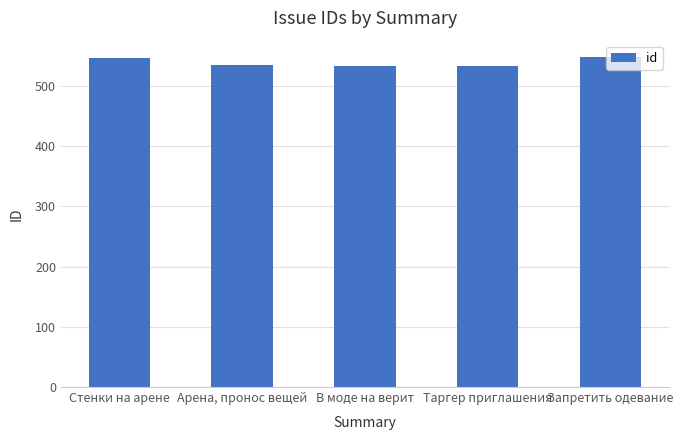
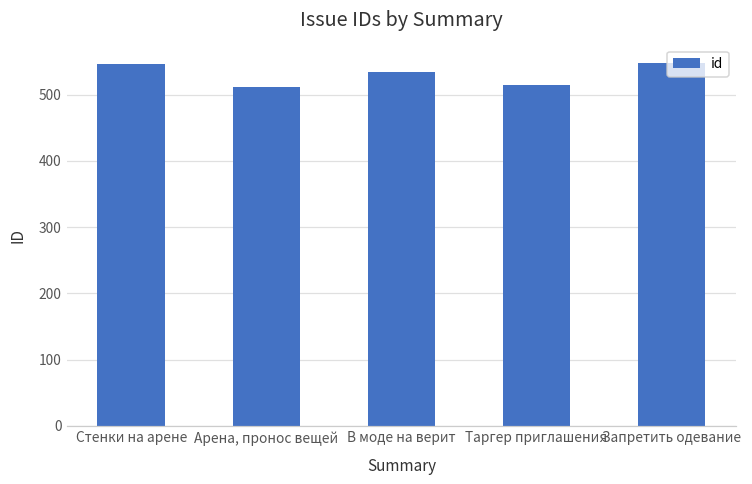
  {
    "Стенки на арене": 550,
-   "Арена, пронос вещей": 540,
+   "Арена, пронос вещей": 510,
    "В моде на верит": 530,
-   "Таргер приглашения": 530
+   "Таргер приглашения": 510
  }
